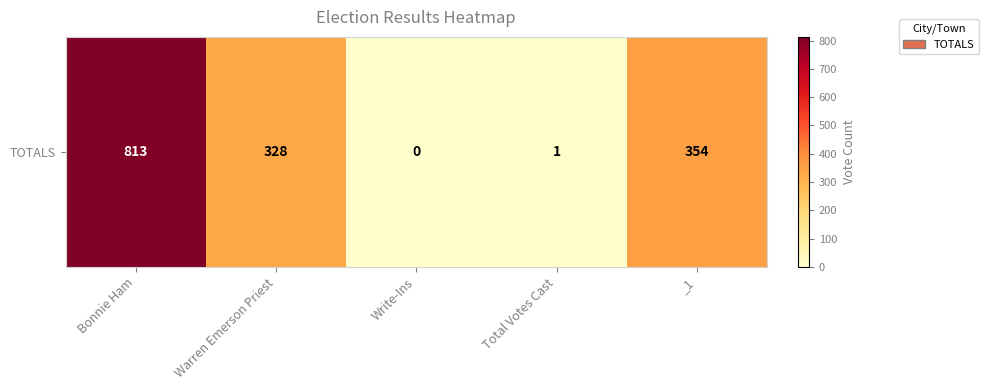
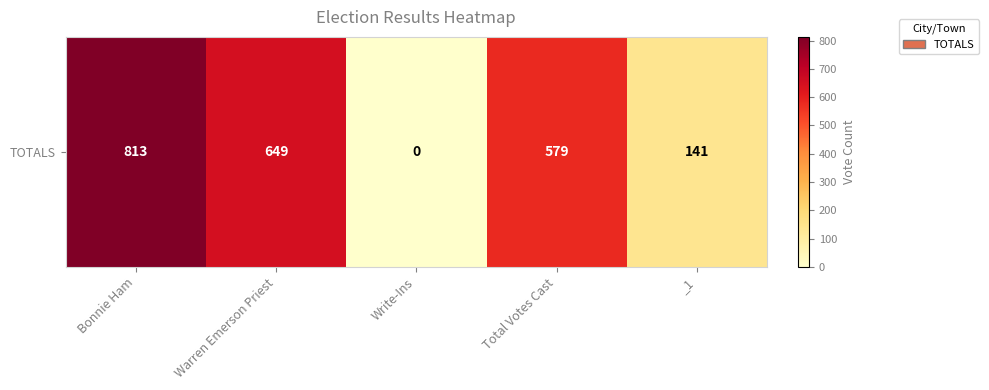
  {
    "TOTALS": {
      "Bonnie Ham": 813,
-     "Warren Emerson Priest": 328,
+     "Warren Emerson Priest": 649,
      "Write-Ins": 0,
-     "Total Votes Cast": 1,
-     "_1": 354
+     "Total Votes Cast": 579,
+     "_1": 141
    }
  }
